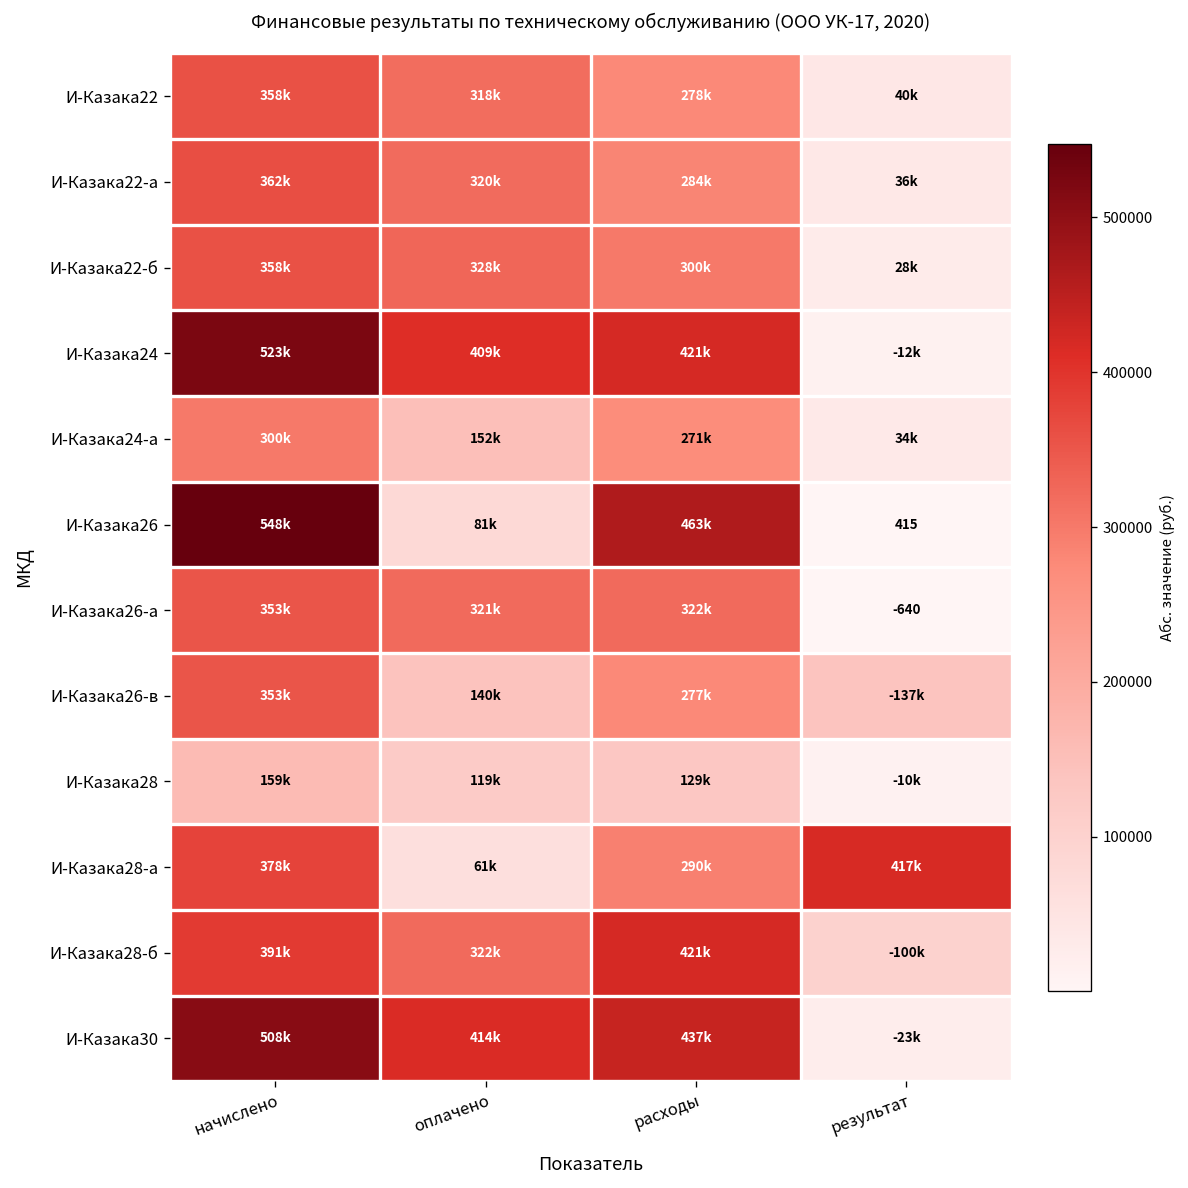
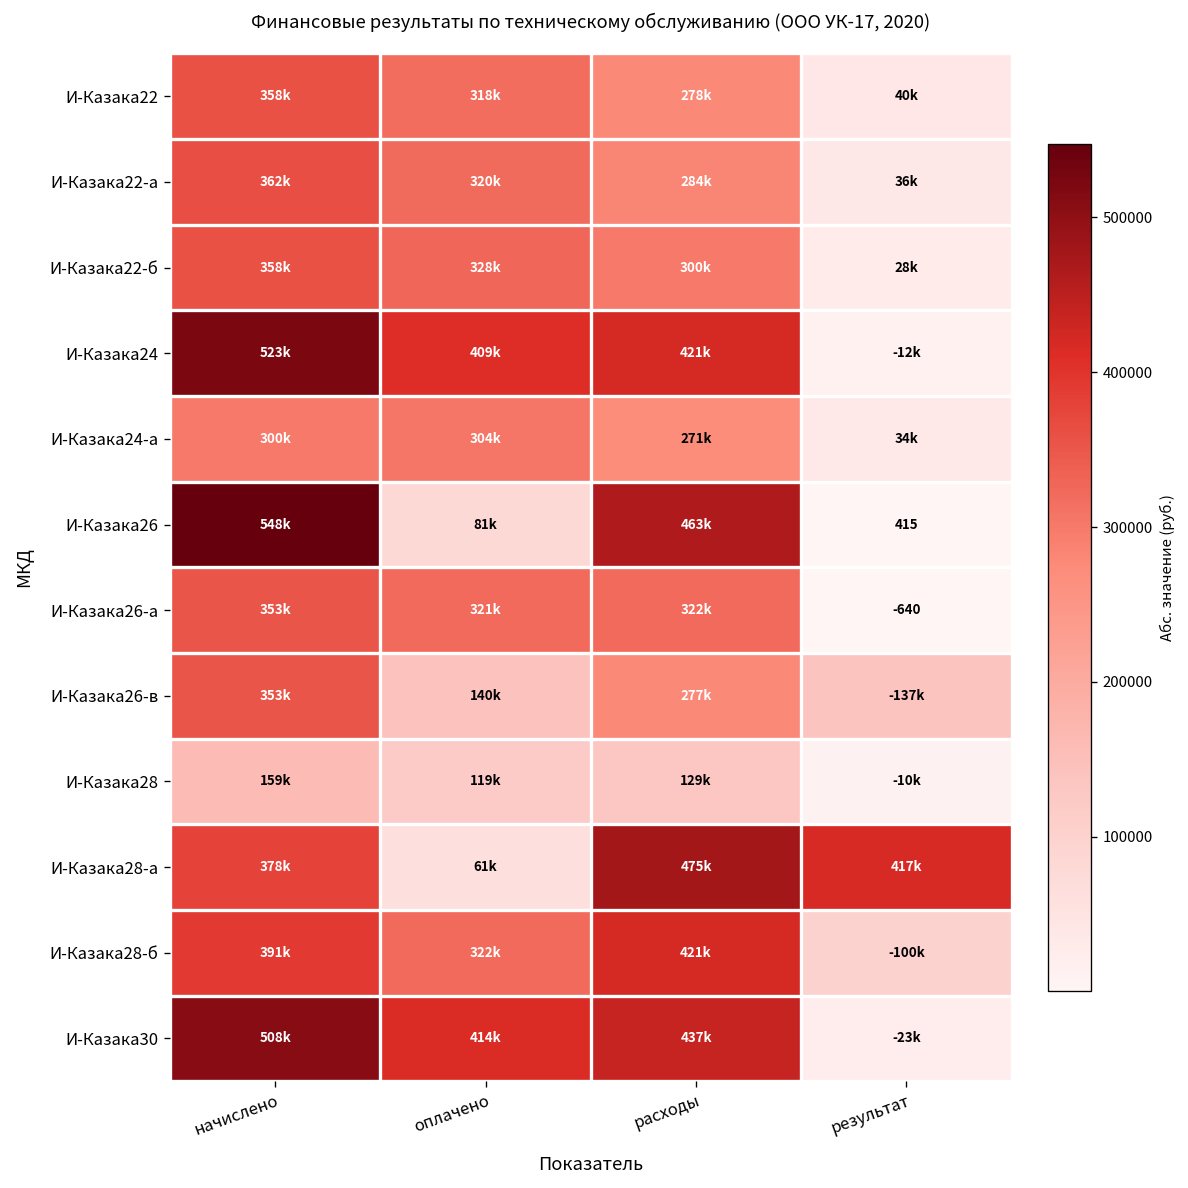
  {
    "И-Казака22": {
      "начислено": "358k",
      "оплачено": "318k",
      "расходы": "278k",
      "результат": "40k"
    },
    "И-Казака22-а": {
      "начислено": "362k",
      "оплачено": "320k",
      "расходы": "284k",
      "результат": "36k"
    },
    "И-Казака22-б": {
      "начислено": "358k",
      "оплачено": "328k",
      "расходы": "300k",
      "результат": "28k"
    },
    "И-Казака24": {
      "начислено": "523k",
      "оплачено": "409k",
      "расходы": "421k",
      "результат": "-12k"
    },
    "И-Казака24-а": {
      "начислено": "300k",
-     "оплачено": "152k",
+     "оплачено": "304k",
      "расходы": "271k",
      "результат": "34k"
    },
    "И-Казака26": {
      "начислено": "548k",
      "оплачено": "81k",
      "расходы": "463k",
      "результат": "415"
    },
    "И-Казака26-а": {
      "начислено": "353k",
      "оплачено": "321k",
      "расходы": "322k",
      "результат": "-640"
    },
    "И-Казака26-в": {
      "начислено": "353k",
      "оплачено": "140k",
      "расходы": "277k",
      "результат": "-137k"
    },
    "И-Казака28": {
      "начислено": "159k",
      "оплачено": "119k",
      "расходы": "129k",
      "результат": "-10k"
    },
    "И-Казака28-а": {
      "начислено": "378k",
      "оплачено": "61k",
-     "расходы": "290k",
+     "расходы": "475k",
      "результат": "417k"
    },
    "И-Казака28-б": {
      "начислено": "391k",
      "оплачено": "322k",
      "расходы": "421k",
      "результат": "-100k"
    },
    "И-Казака30": {
      "начислено": "508k",
      "оплачено": "414k",
      "расходы": "437k",
      "результат": "-23k"
    }
  }
